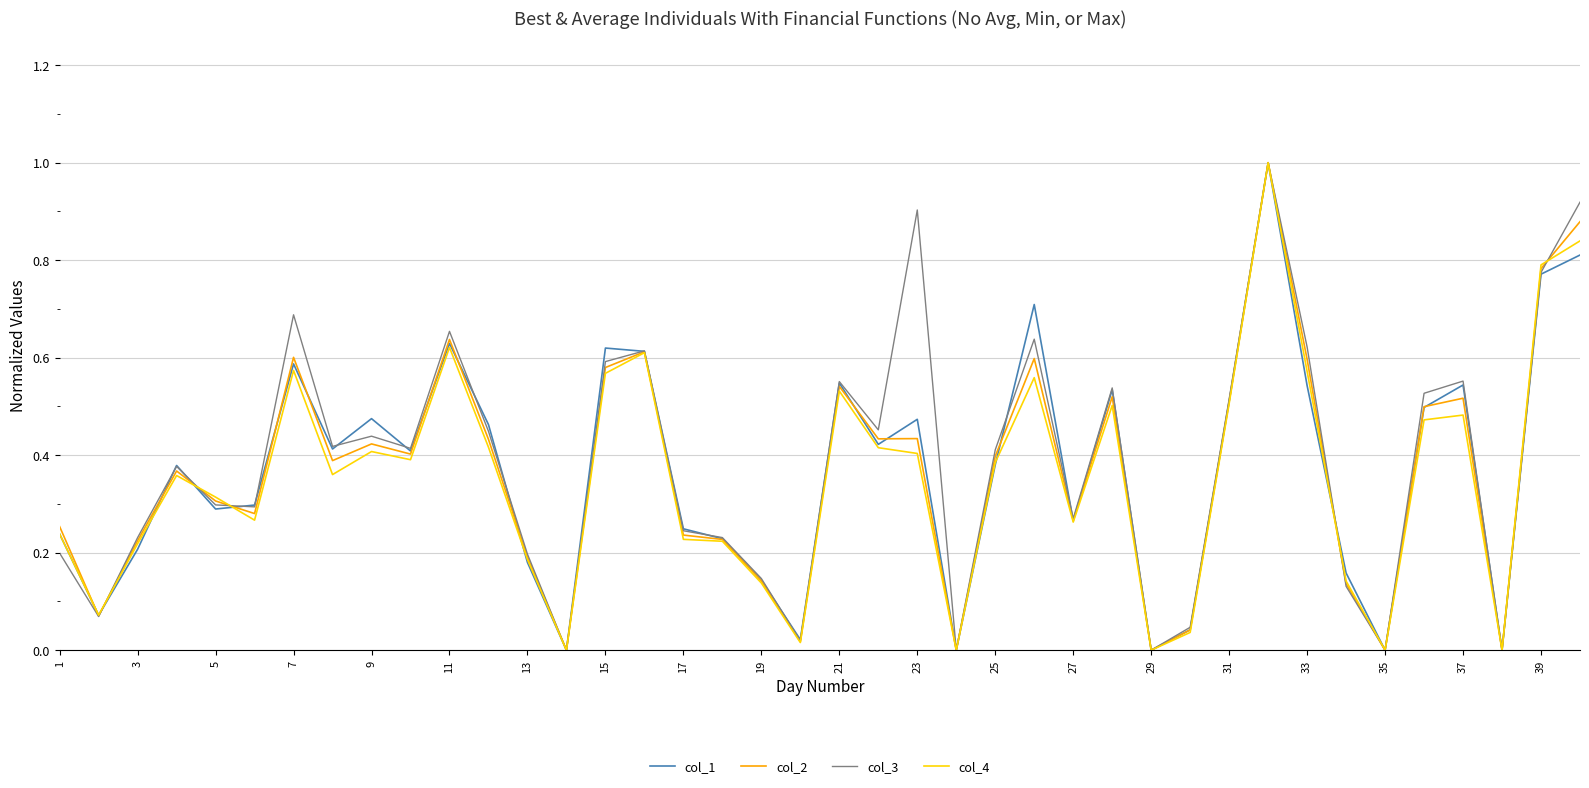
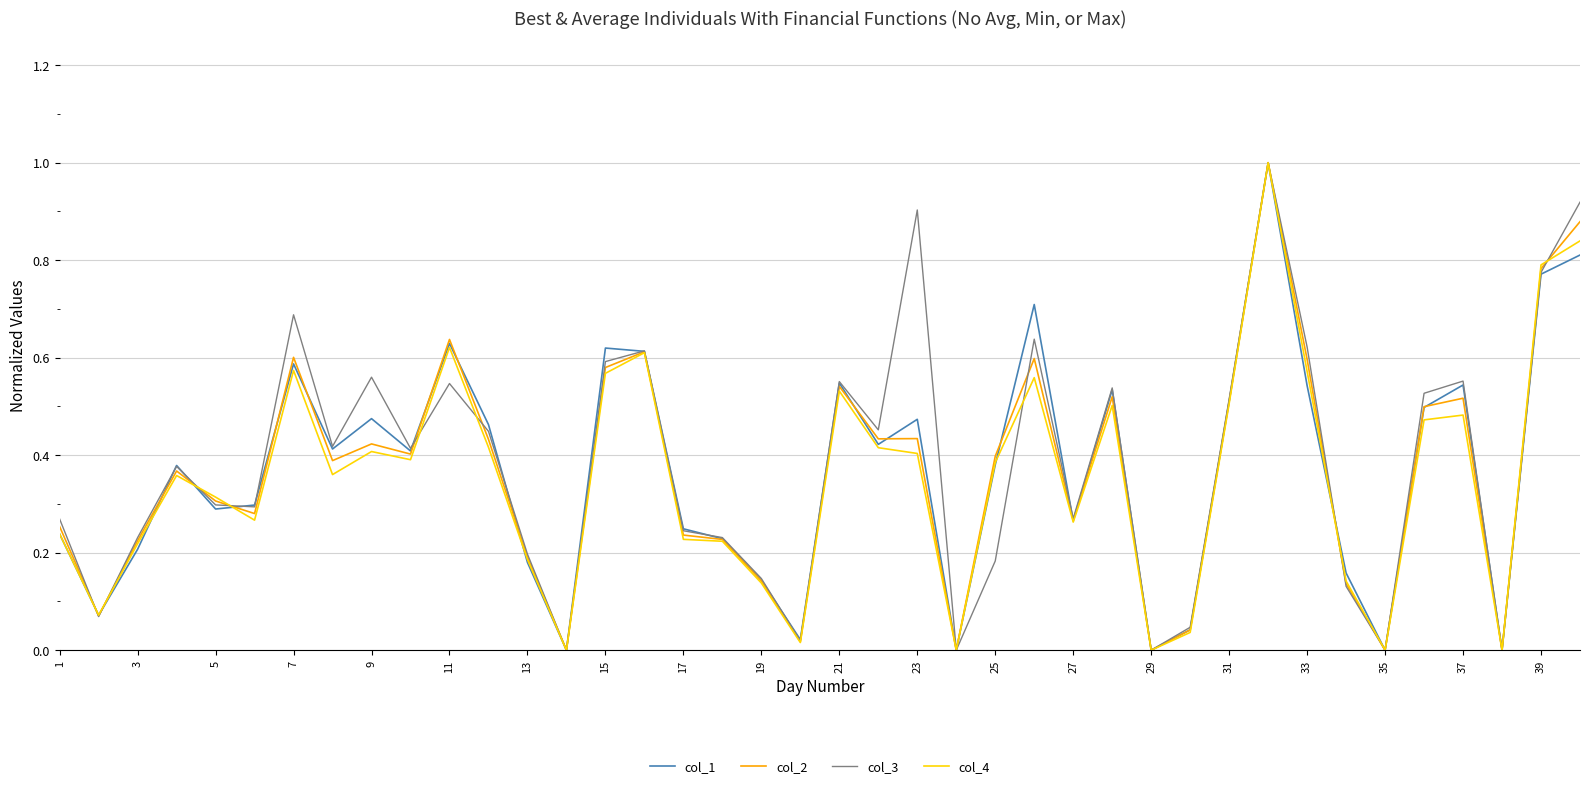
  {
    "col_1": {
      "3": 0.21,
      "5": 0.29,
      "7": 0.59,
      "9": 0.47,
      "11": 0.63,
      "13": 0.18,
      "15": 0.62,
      "23": 0.47,
      "33": 0.54,
      "37": 0.54
    },
    "col_3": {
-     "1": 0.20,
+     "1": 0.27,
      "3": 0.23,
      "5": 0.30,
      "7": 0.69,
-     "9": 0.44,
-     "11": 0.65,
+     "9": 0.56,
+     "11": 0.55,
      "13": 0.20,
      "15": 0.59,
      "23": 0.90,
-     "25": 0.41,
+     "25": 0.18,
      "33": 0.62,
      "37": 0.55
    }
  }
